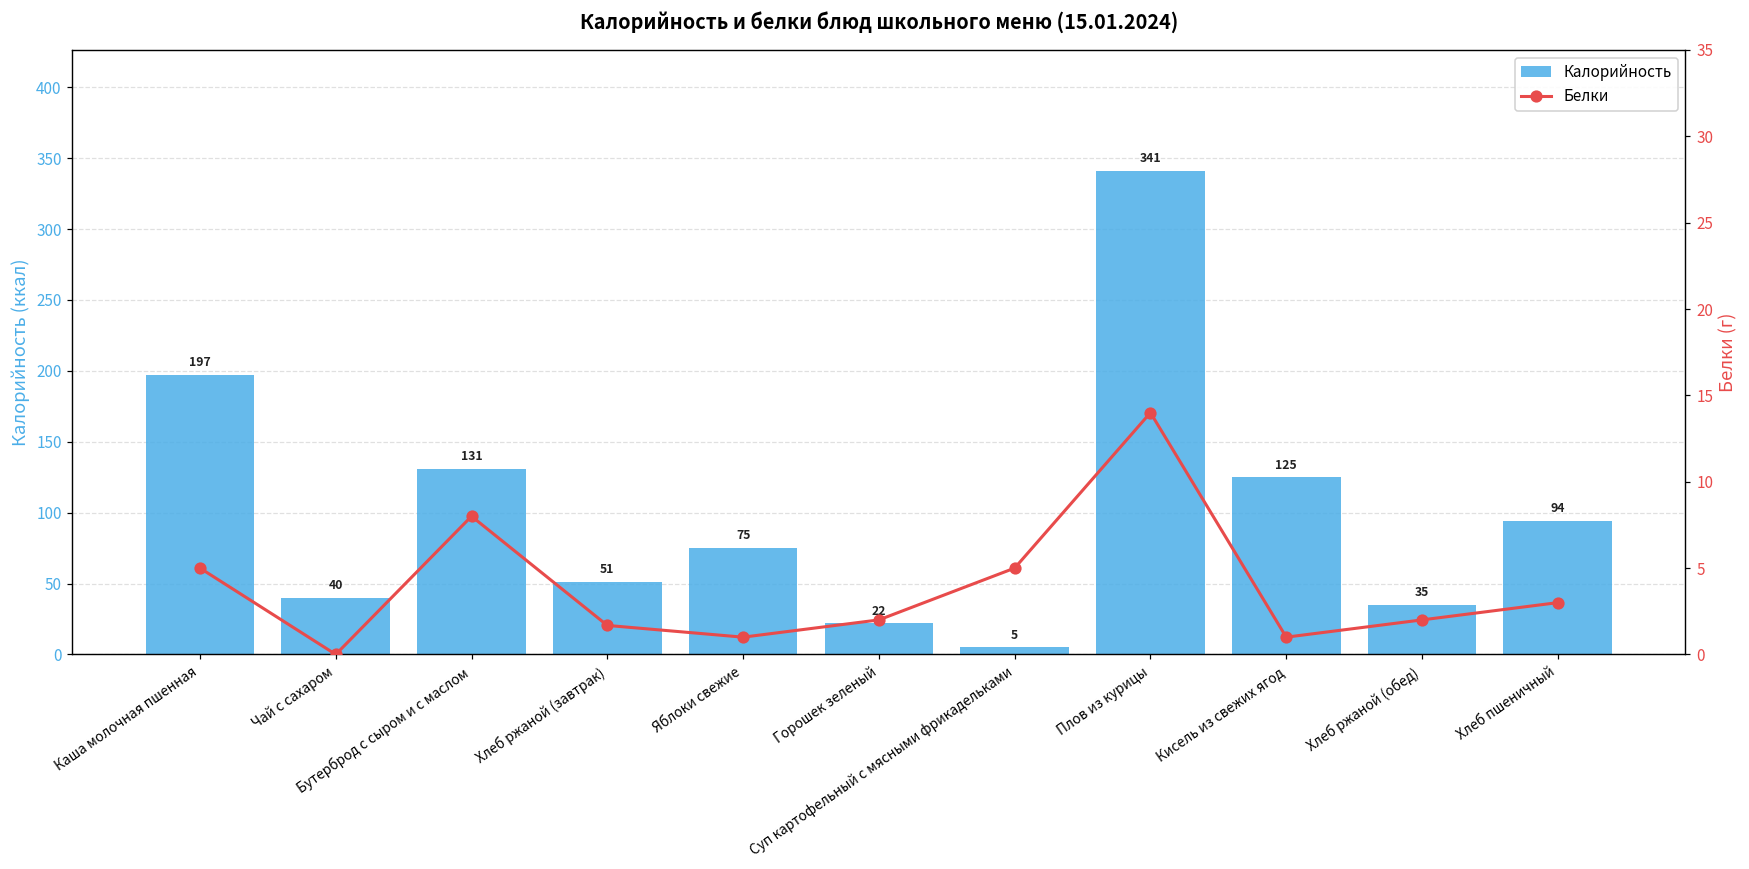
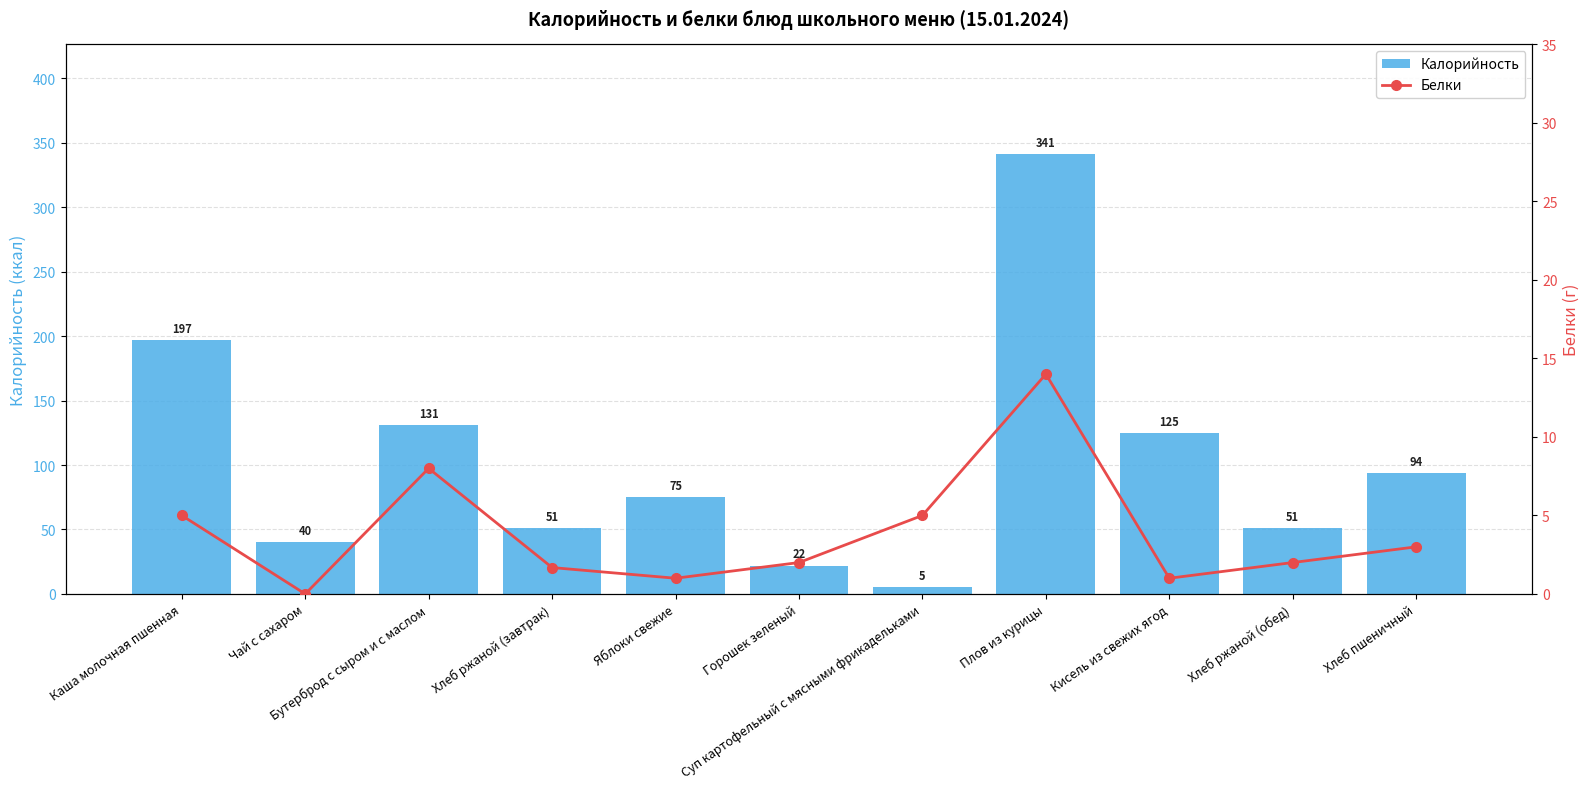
  {
    "Калорийность": {
      "Каша молочная пшенная": 197,
      "Чай с сахаром": 40,
      "Бутерброд с сыром и с маслом": 131,
      "Хлеб ржаной (завтрак)": 51,
      "Яблоки свежие": 75,
      "Горошек зеленый": 22,
      "Суп картофельный с мясными фрикадельками": 5,
      "Плов из курицы": 341,
      "Кисель из свежих ягод": 125,
-     "Хлеб ржаной (обед)": 35,
+     "Хлеб ржаной (обед)": 51,
      "Хлеб пшеничный": 94
    }
  }
